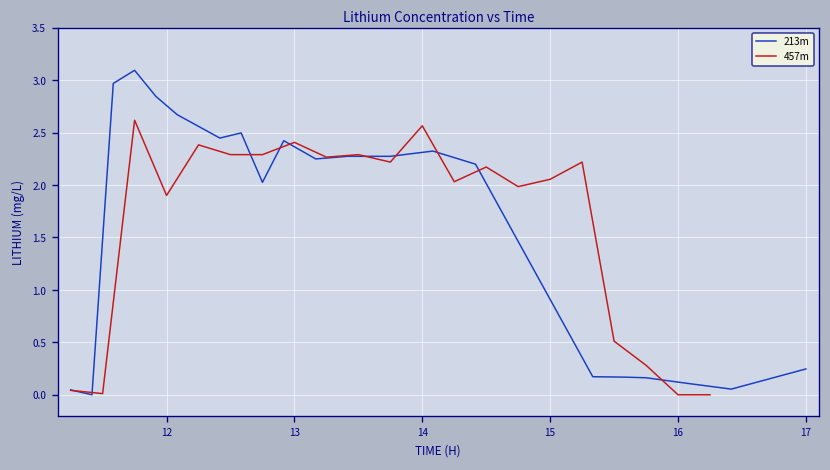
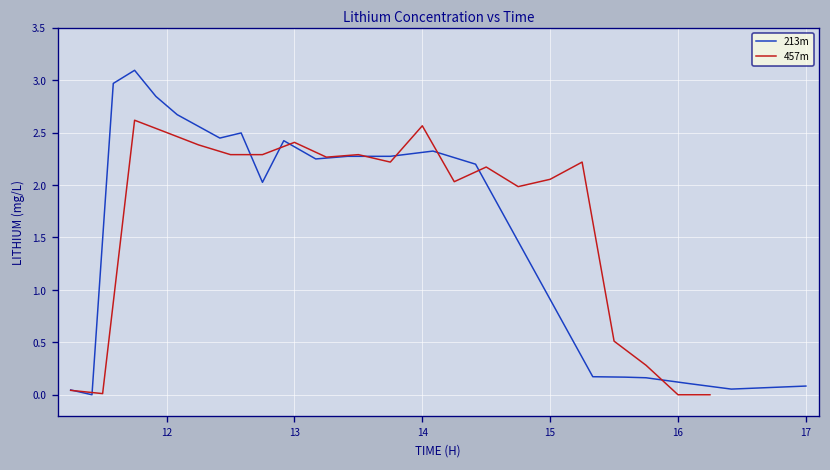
  {
    "213m": {
-     "17": 0.2
+     "17": 0.1
    },
    "457m": {
-     "12": 1.9,
+     "12": 2.5,
      "13": 2.4,
      "14": 2.6,
      "15": 2.1,
      "16": 0.0
    }
  }
